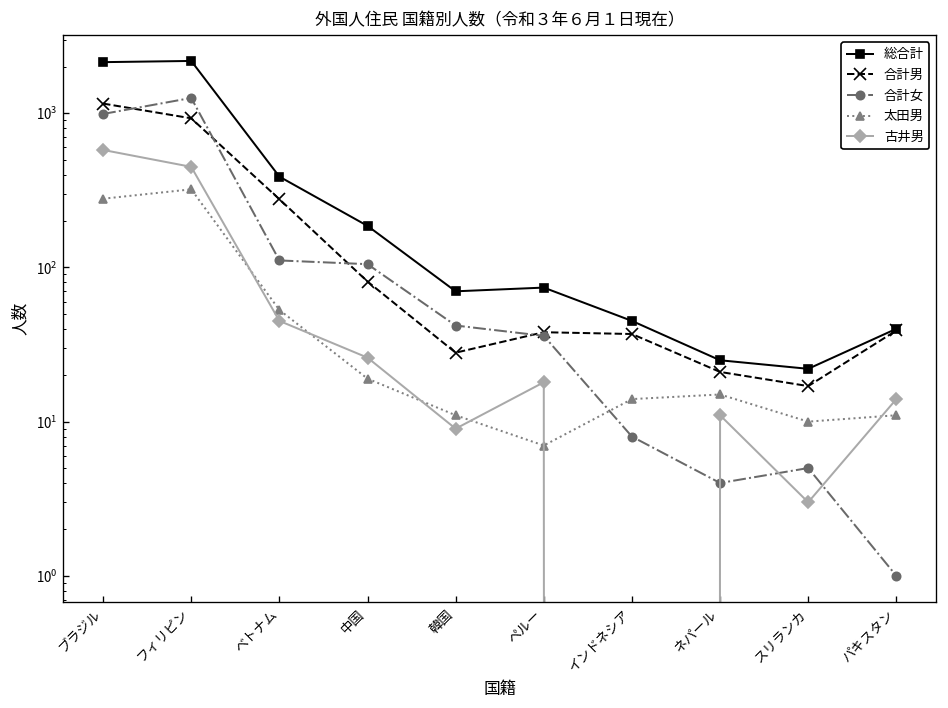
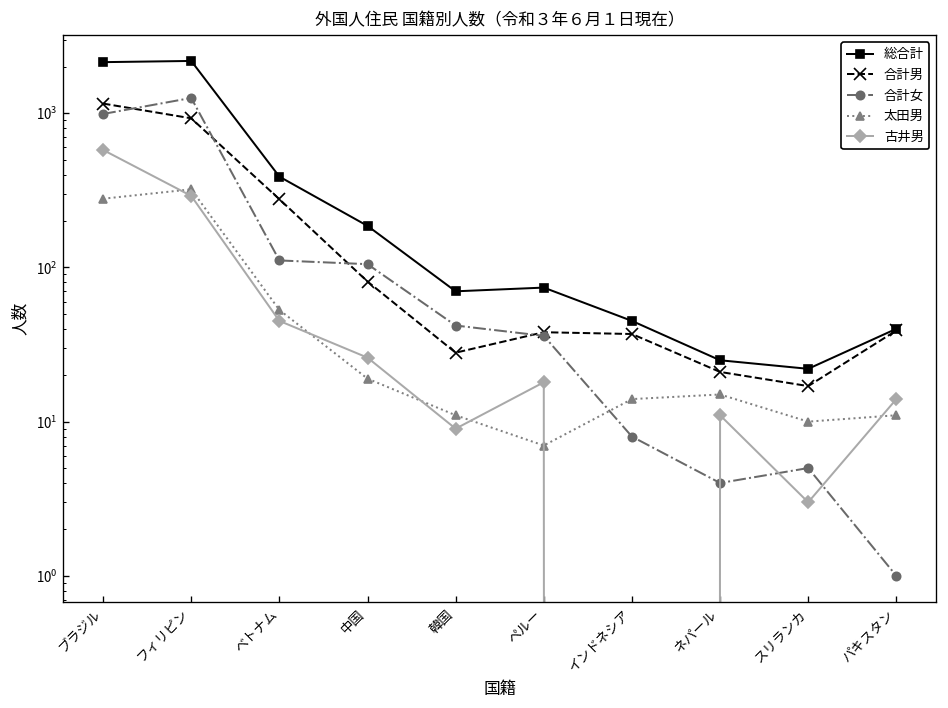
  {
    "古井男": {
      "ブラジル": 600,
-     "フィリピン": 450,
+     "フィリピン": 290,
      "ベトナム": 45,
      "中国": 26,
      "韓国": 9,
      "ペルー": 18,
      "ネパール": 11,
      "スリランカ": 3,
      "パキスタン": 14
    }
  }
